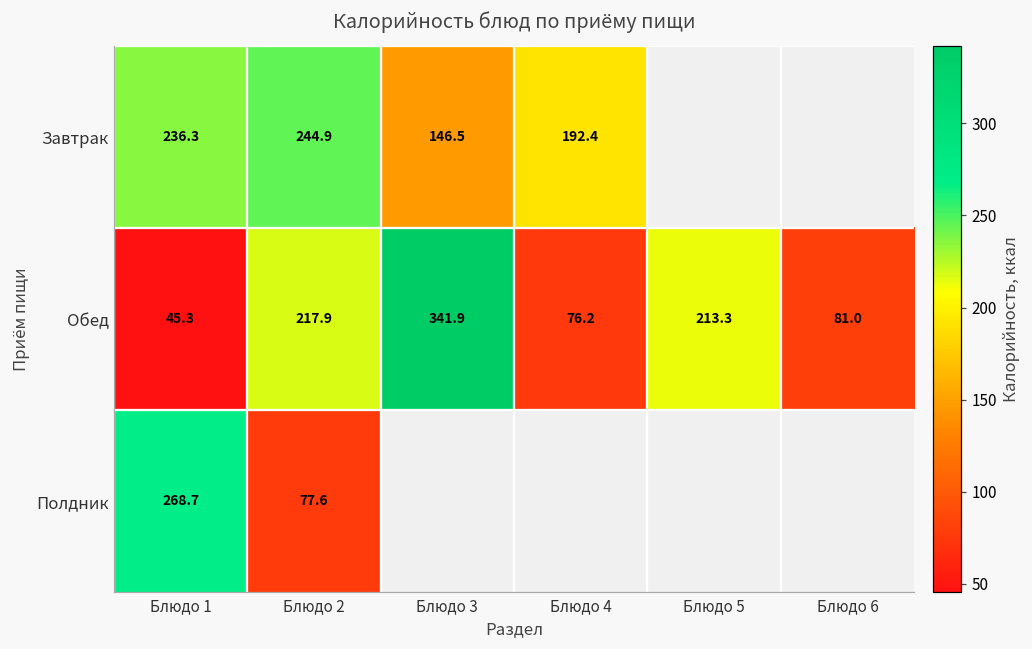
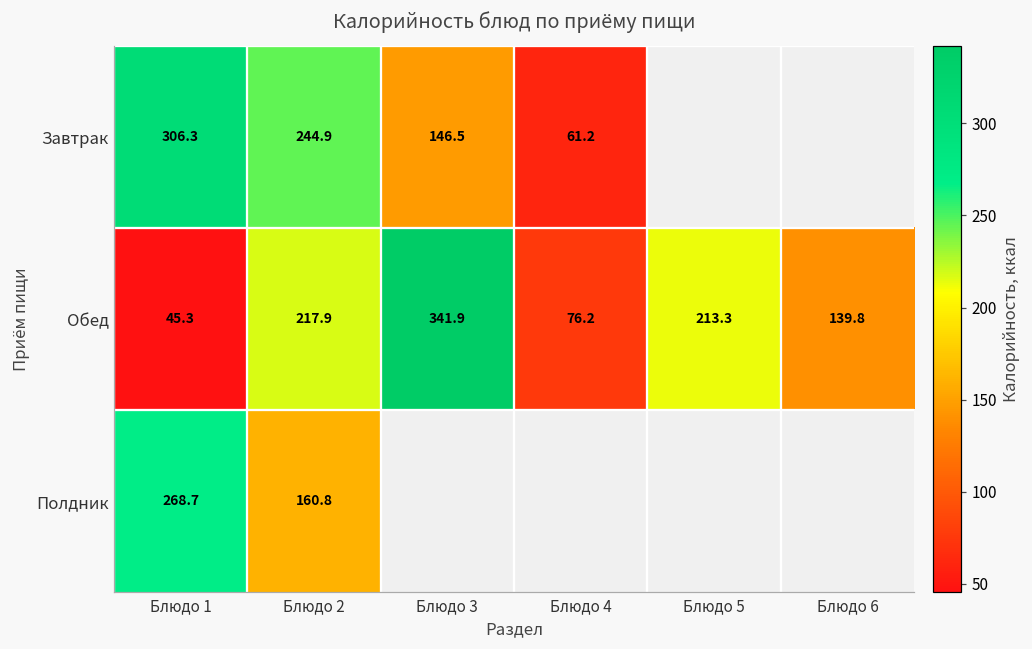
  {
    "Завтрак": {
-     "Блюдо 1": 236.3,
+     "Блюдо 1": 306.3,
      "Блюдо 2": 244.9,
      "Блюдо 3": 146.5,
-     "Блюдо 4": 192.4
+     "Блюдо 4": 61.2
    },
    "Обед": {
      "Блюдо 1": 45.3,
      "Блюдо 2": 217.9,
      "Блюдо 3": 341.9,
      "Блюдо 4": 76.2,
      "Блюдо 5": 213.3,
-     "Блюдо 6": 81.0
+     "Блюдо 6": 139.8
    },
    "Полдник": {
      "Блюдо 1": 268.7,
-     "Блюдо 2": 77.6
+     "Блюдо 2": 160.8
    }
  }
